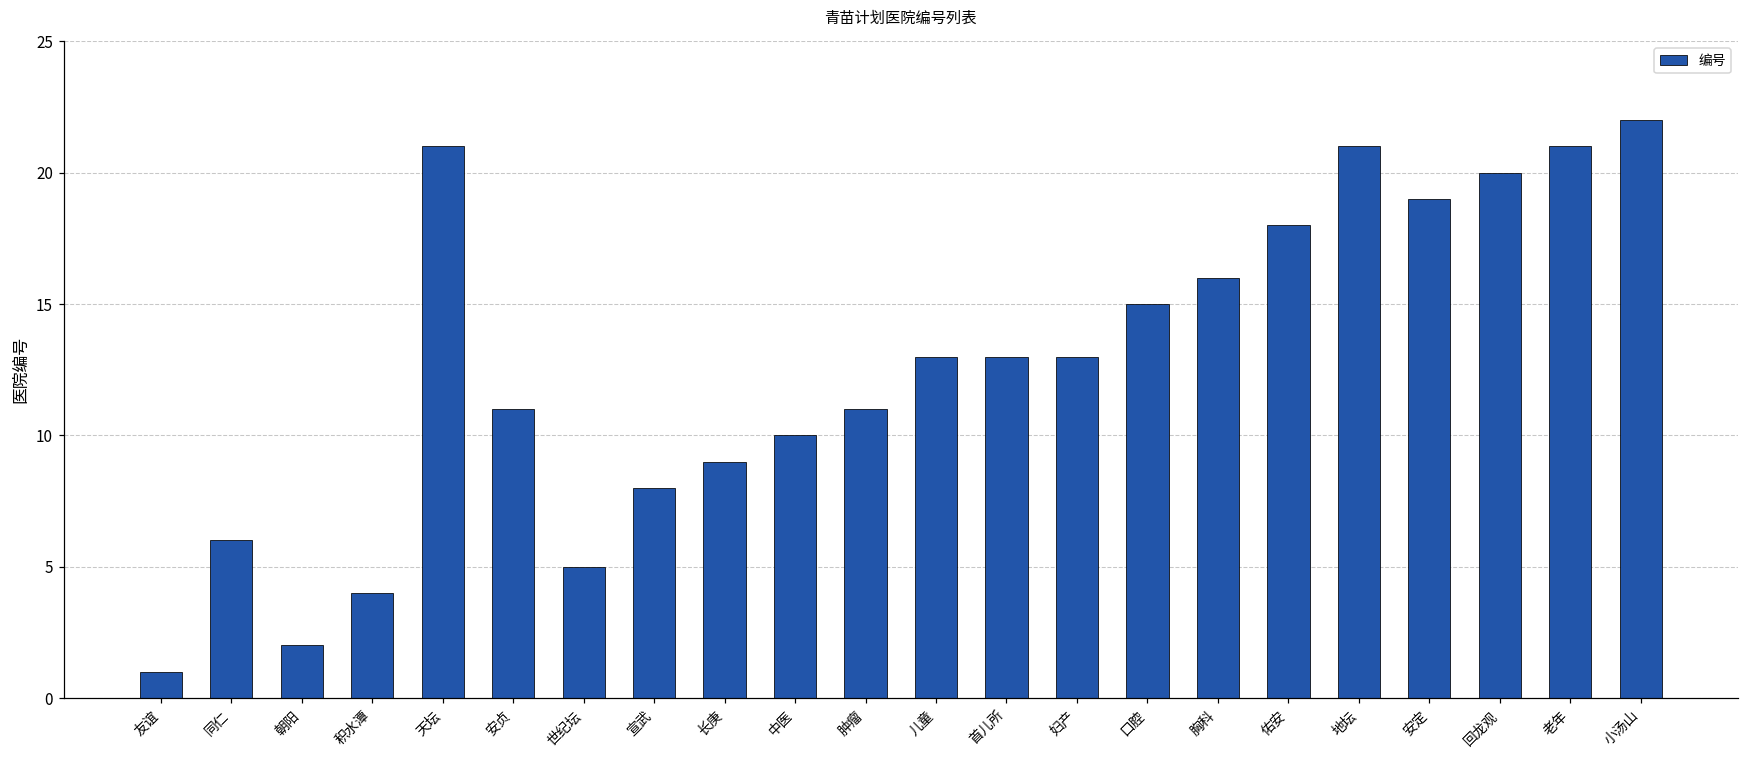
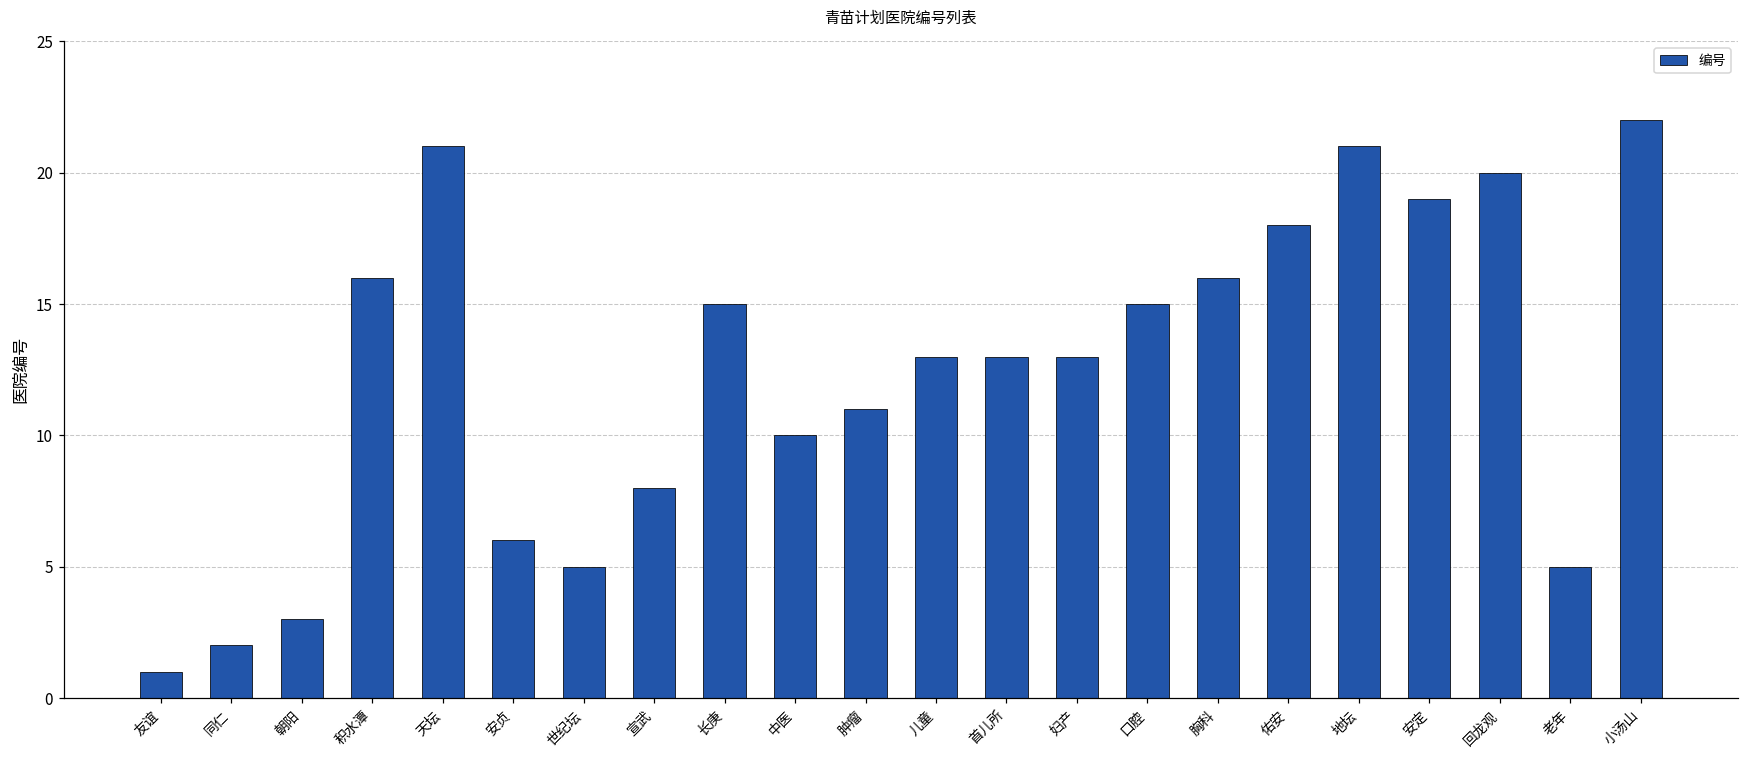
  {
    "友谊": 1,
-   "同仁": 6,
-   "朝阳": 2,
-   "积水潭": 4,
+   "同仁": 2,
+   "朝阳": 3,
+   "积水潭": 16,
    "天坛": 21,
-   "安贞": 11,
+   "安贞": 6,
    "世纪坛": 5,
    "宣武": 8,
-   "长庚": 9,
+   "长庚": 15,
    "中医": 10,
    "肿瘤": 11,
    "儿童": 13,
    "首儿所": 13,
    "妇产": 13,
    "口腔": 15,
    "胸科": 16,
    "佑安": 18,
    "地坛": 21,
    "安定": 19,
    "回龙观": 20,
-   "老年": 21,
+   "老年": 5,
    "小汤山": 22
  }
